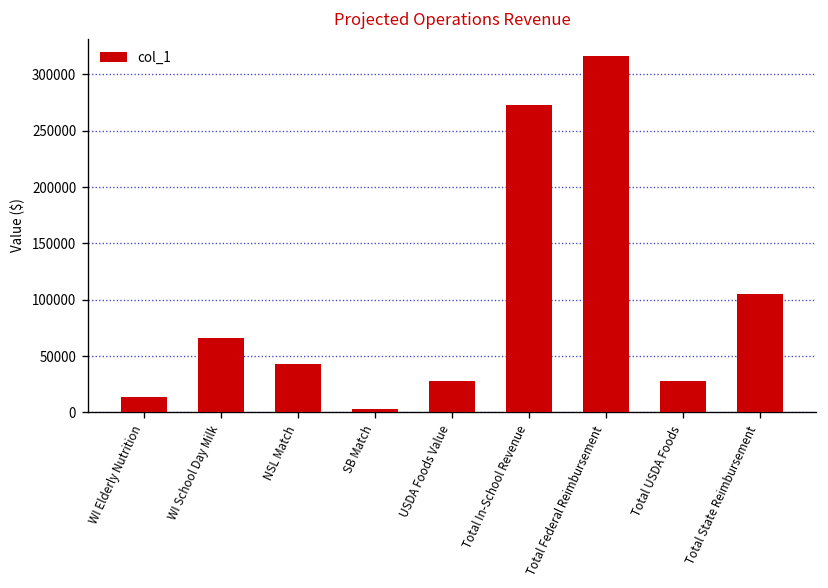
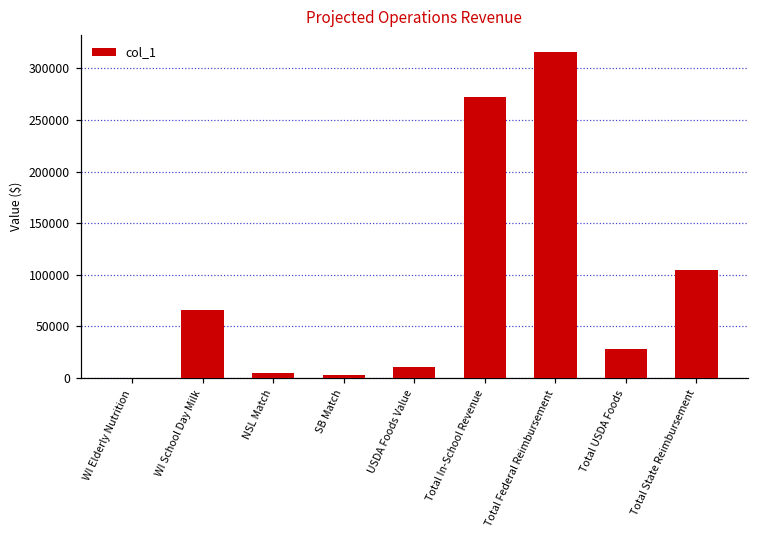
  {
-   "WI Elderly Nutrition": 10000,
+   "WI Elderly Nutrition": 0,
    "WI School Day Milk": 70000,
-   "NSL Match": 40000,
+   "NSL Match": 0,
    "SB Match": 0,
-   "USDA Foods Value": 30000,
+   "USDA Foods Value": 10000,
    "Total In-School Revenue": 270000,
    "Total Federal Reimbursement": 320000,
    "Total USDA Foods": 30000,
    "Total State Reimbursement": 100000
  }
